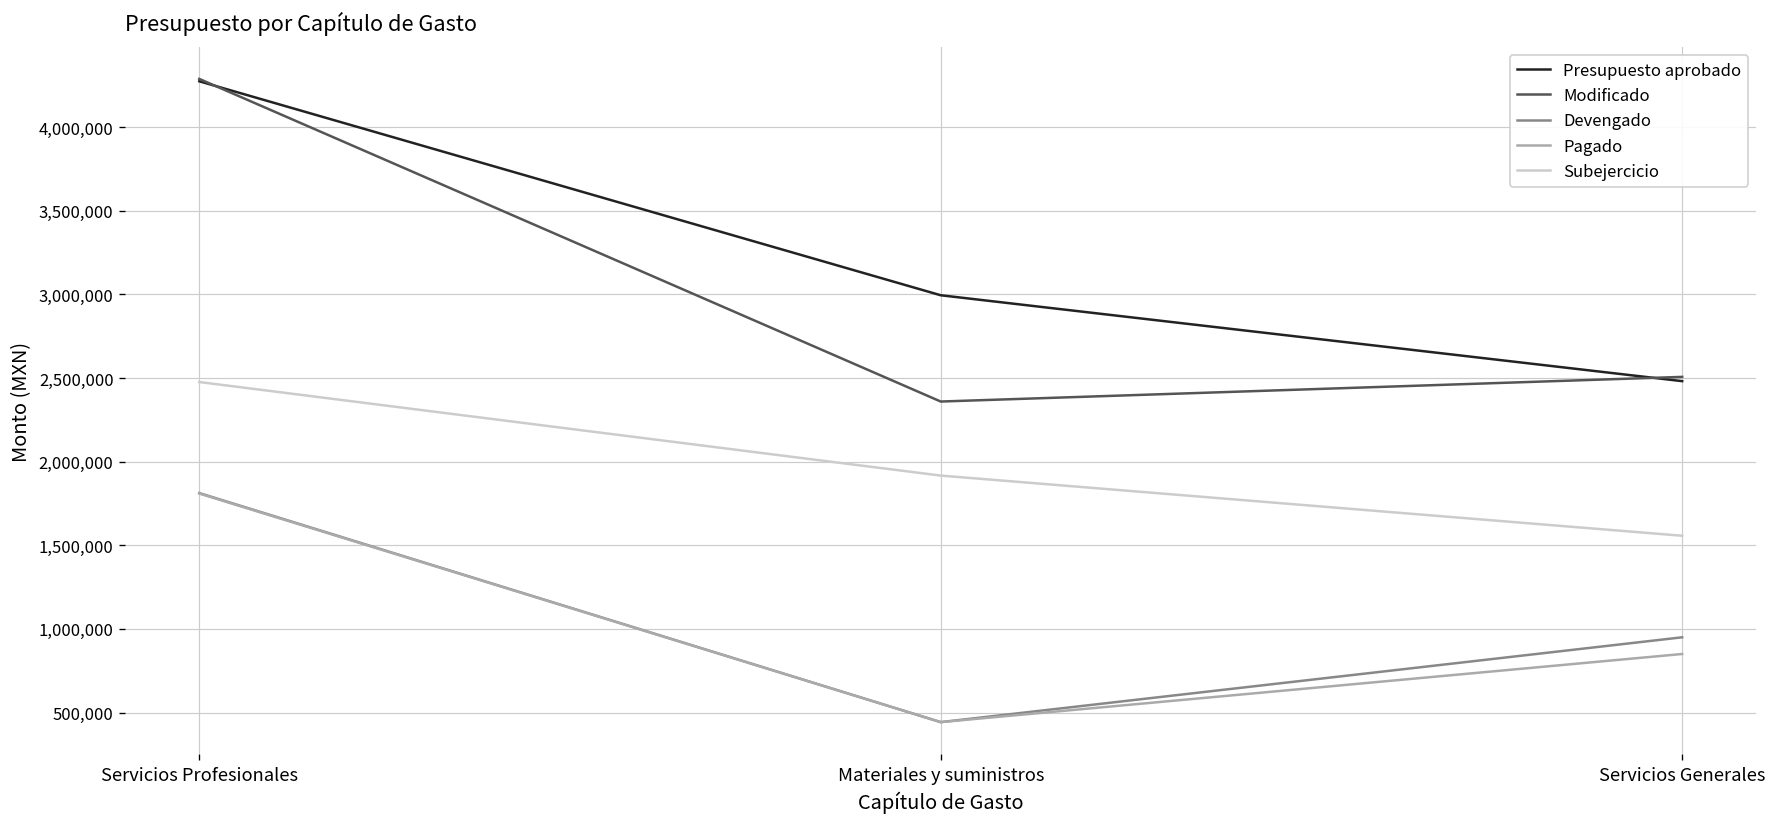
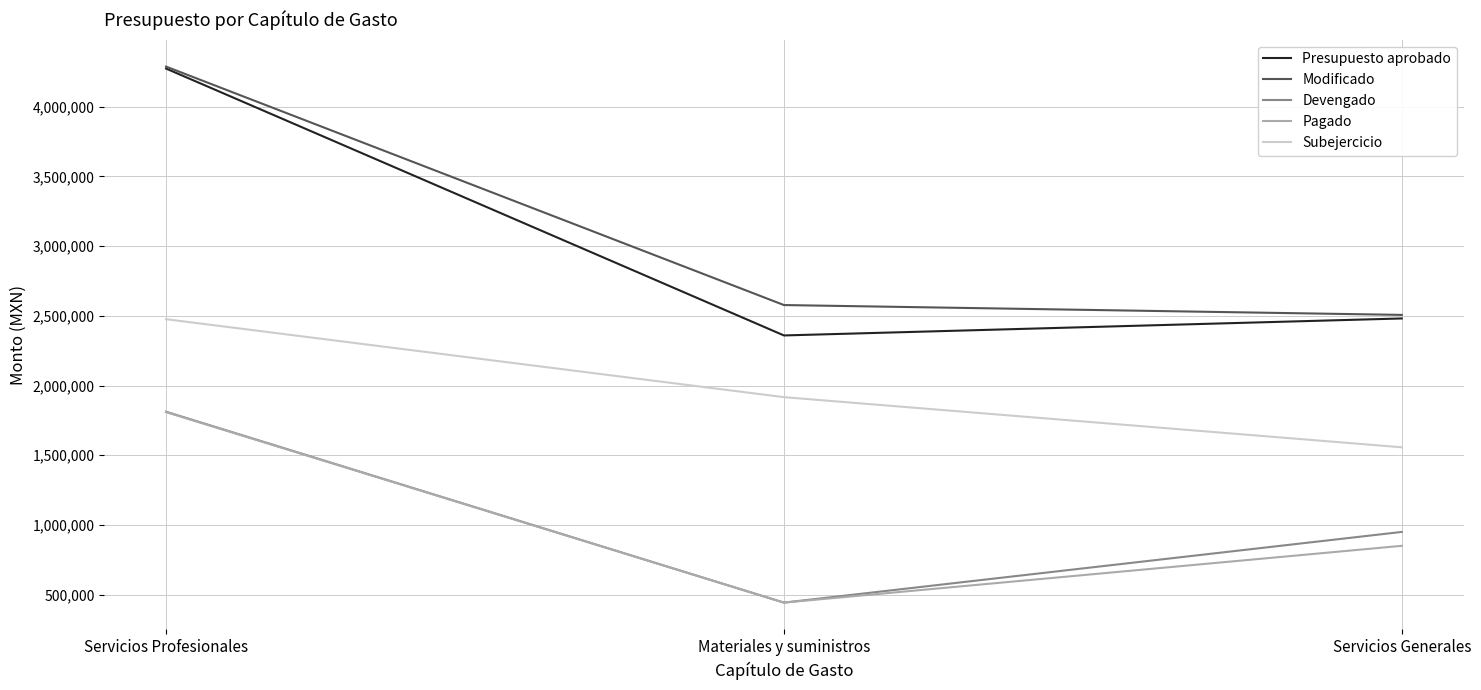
  {
    "Presupuesto aprobado": {
-     "Materiales y suministros": "2,990,000",
+     "Materiales y suministros": "2,360,000",
      "Servicios Generales": "2,480,000"
    },
    "Modificado": {
-     "Materiales y suministros": "2,360,000",
+     "Materiales y suministros": "2,580,000",
      "Servicios Generales": "2,510,000"
    }
  }
